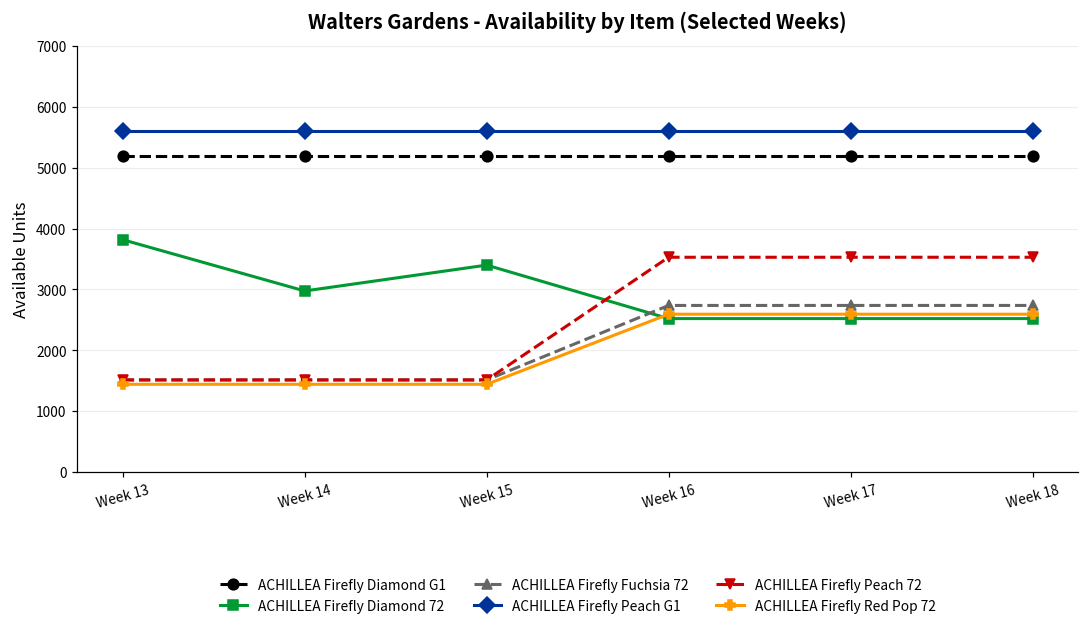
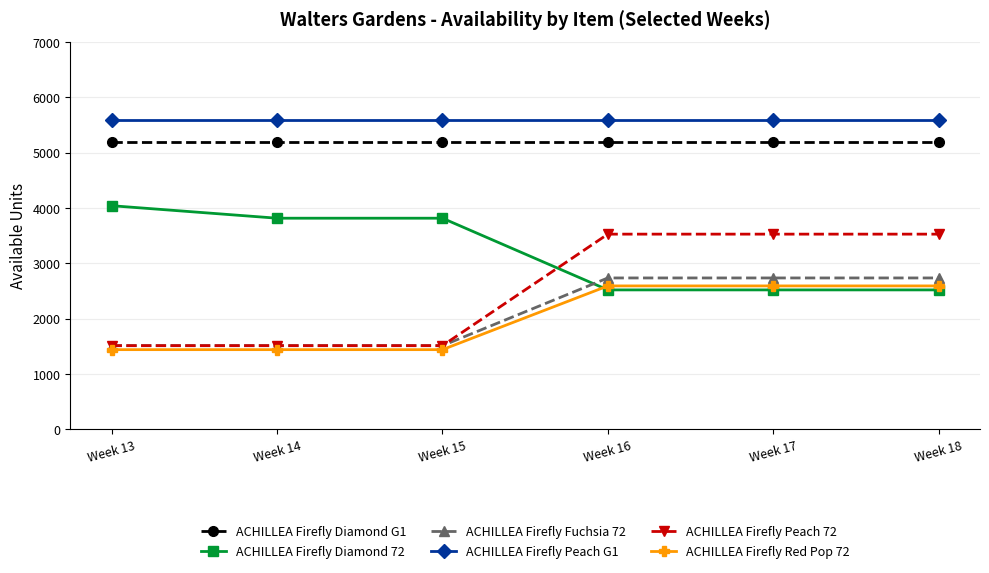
  {
    "ACHILLEA Firefly Diamond G1": {
      "Week 13": 5200,
      "Week 14": 5200,
      "Week 15": 5200,
      "Week 16": 5200,
      "Week 17": 5200,
      "Week 18": 5200
    },
    "ACHILLEA Firefly Diamond 72": {
-     "Week 13": 3800,
-     "Week 14": 3000,
-     "Week 15": 3400,
+     "Week 13": 4000,
+     "Week 14": 3800,
+     "Week 15": 3800,
      "Week 16": 2500,
      "Week 17": 2500,
      "Week 18": 2500
    },
    "ACHILLEA Firefly Fuchsia 72": {
      "Week 16": 2700,
      "Week 17": 2700,
      "Week 18": 2700
    },
    "ACHILLEA Firefly Peach G1": {
      "Week 13": 5600,
      "Week 14": 5600,
      "Week 15": 5600,
      "Week 16": 5600,
      "Week 17": 5600,
      "Week 18": 5600
    },
    "ACHILLEA Firefly Peach 72": {
      "Week 16": 3500,
      "Week 17": 3500,
      "Week 18": 3500
    },
    "ACHILLEA Firefly Red Pop 72": {
      "Week 13": 1400,
      "Week 14": 1400,
      "Week 15": 1400,
      "Week 16": 2600,
      "Week 17": 2600,
      "Week 18": 2600
    }
  }
